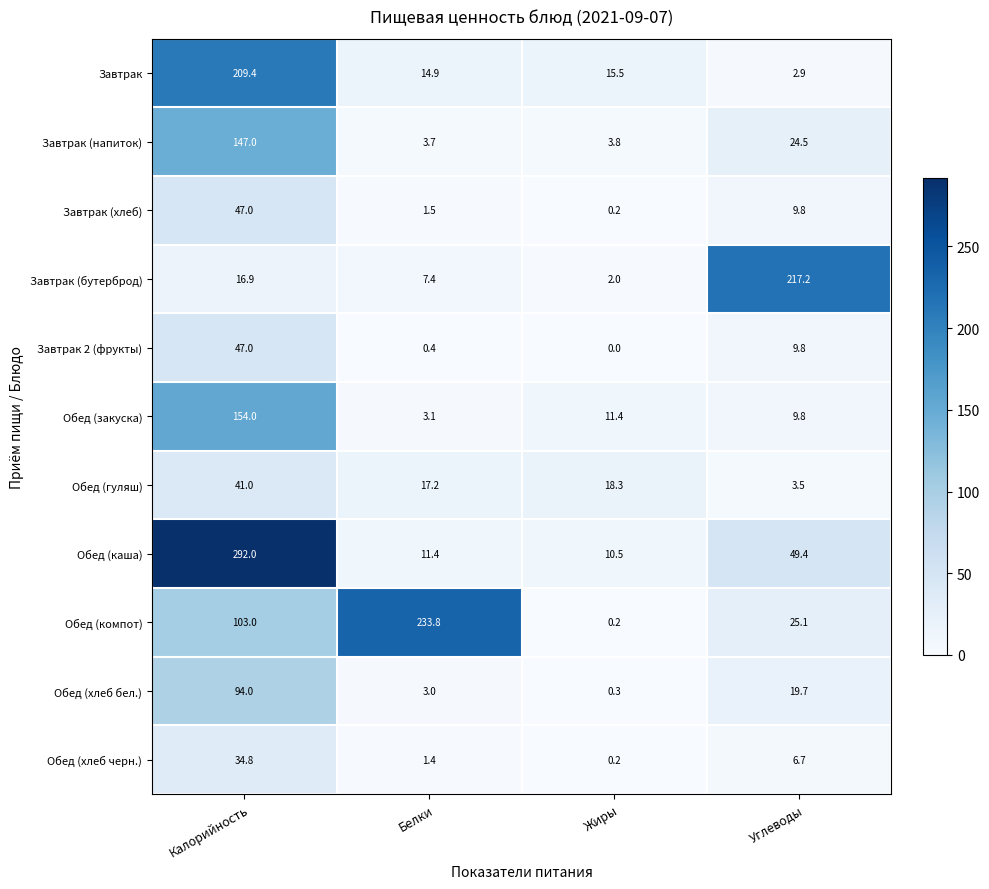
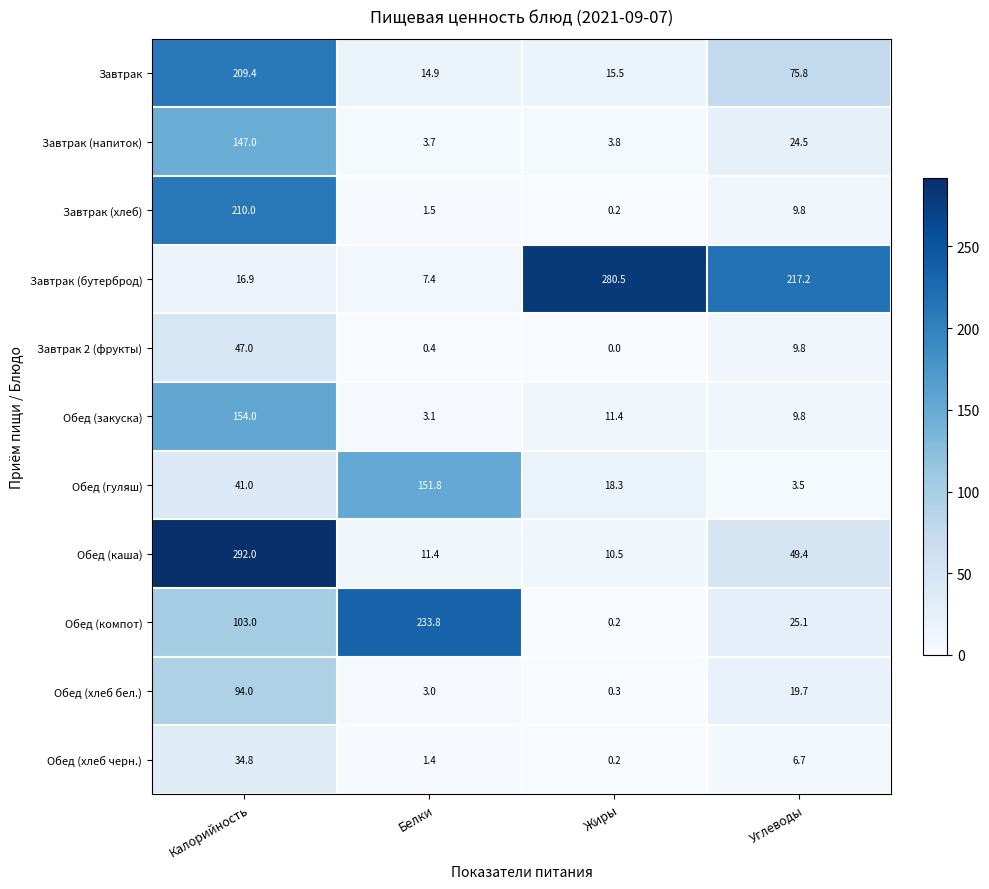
  {
    "Завтрак": {
      "Калорийность": 209.4,
      "Белки": 14.9,
      "Жиры": 15.5,
-     "Углеводы": 2.9
+     "Углеводы": 75.8
    },
    "Завтрак (напиток)": {
      "Калорийность": 147.0,
      "Белки": 3.7,
      "Жиры": 3.8,
      "Углеводы": 24.5
    },
    "Завтрак (хлеб)": {
-     "Калорийность": 47.0,
+     "Калорийность": 210.0,
      "Белки": 1.5,
      "Жиры": 0.2,
      "Углеводы": 9.8
    },
    "Завтрак (бутерброд)": {
      "Калорийность": 16.9,
      "Белки": 7.4,
-     "Жиры": 2.0,
+     "Жиры": 280.5,
      "Углеводы": 217.2
    },
    "Завтрак 2 (фрукты)": {
      "Калорийность": 47.0,
      "Белки": 0.4,
      "Жиры": 0.0,
      "Углеводы": 9.8
    },
    "Обед (закуска)": {
      "Калорийность": 154.0,
      "Белки": 3.1,
      "Жиры": 11.4,
      "Углеводы": 9.8
    },
    "Обед (гуляш)": {
      "Калорийность": 41.0,
-     "Белки": 17.2,
+     "Белки": 151.8,
      "Жиры": 18.3,
      "Углеводы": 3.5
    },
    "Обед (каша)": {
      "Калорийность": 292.0,
      "Белки": 11.4,
      "Жиры": 10.5,
      "Углеводы": 49.4
    },
    "Обед (компот)": {
      "Калорийность": 103.0,
      "Белки": 233.8,
      "Жиры": 0.2,
      "Углеводы": 25.1
    },
    "Обед (хлеб бел.)": {
      "Калорийность": 94.0,
      "Белки": 3.0,
      "Жиры": 0.3,
      "Углеводы": 19.7
    },
    "Обед (хлеб черн.)": {
      "Калорийность": 34.8,
      "Белки": 1.4,
      "Жиры": 0.2,
      "Углеводы": 6.7
    }
  }
